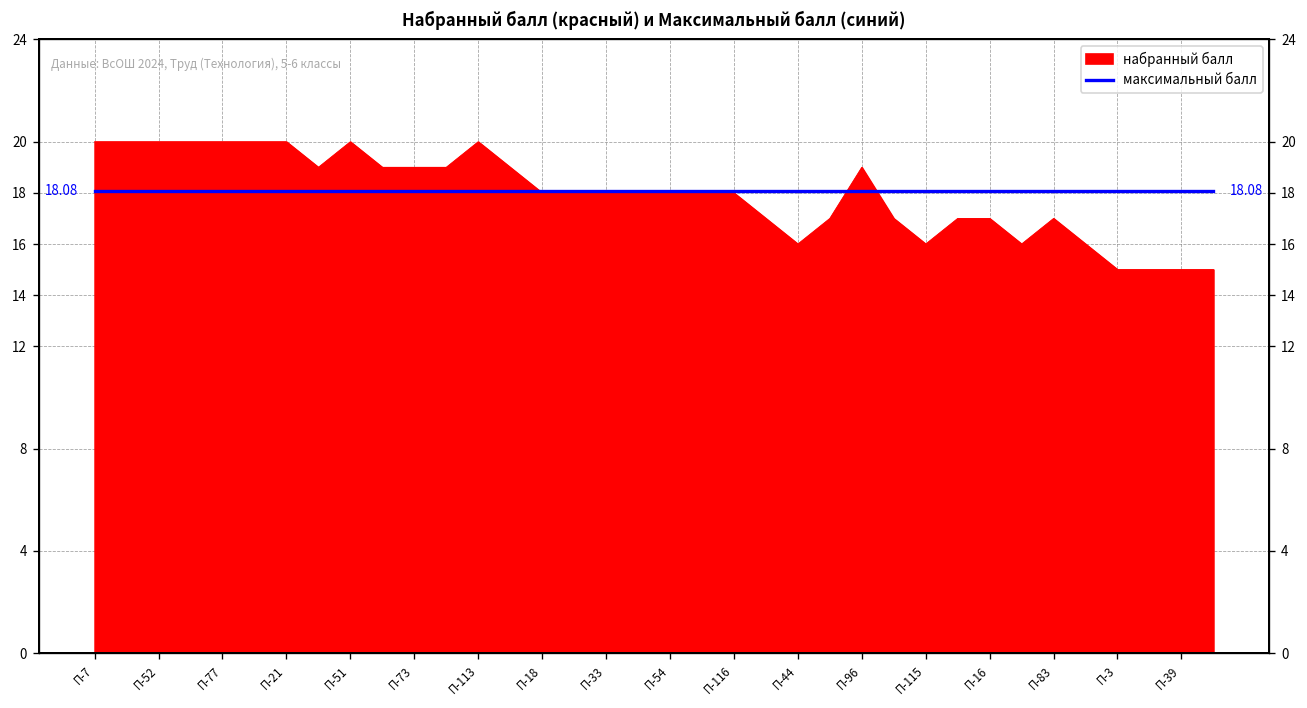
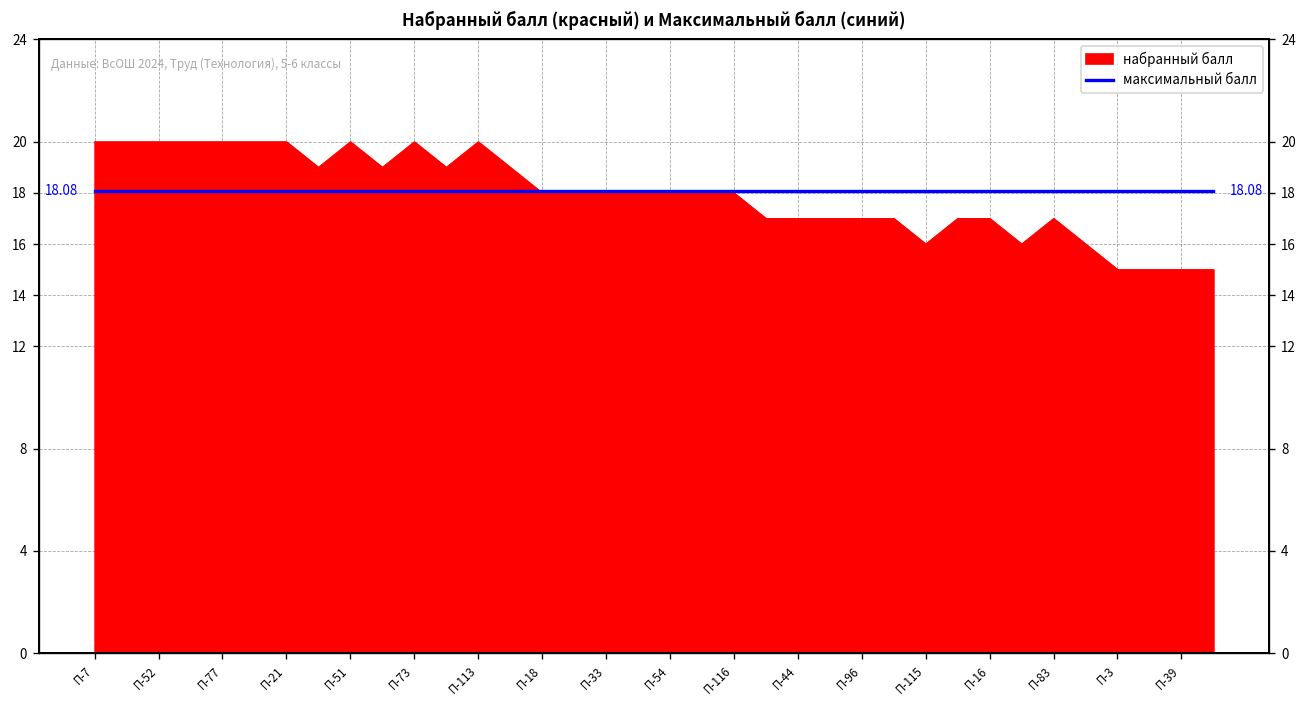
  {
    "набранный балл": {
      "П-7": 20,
      "П-52": 20,
      "П-77": 20,
      "П-21": 20,
      "П-51": 20,
-     "П-73": 19,
+     "П-73": 20,
      "П-113": 20,
-     "П-44": 16,
-     "П-96": 19,
+     "П-44": 17,
+     "П-96": 17,
      "П-115": 16,
      "П-16": 17,
      "П-83": 17,
      "П-3": 15,
      "П-39": 15
    },
    "максимальный балл": {
      "П-7": 18.08
    }
  }
